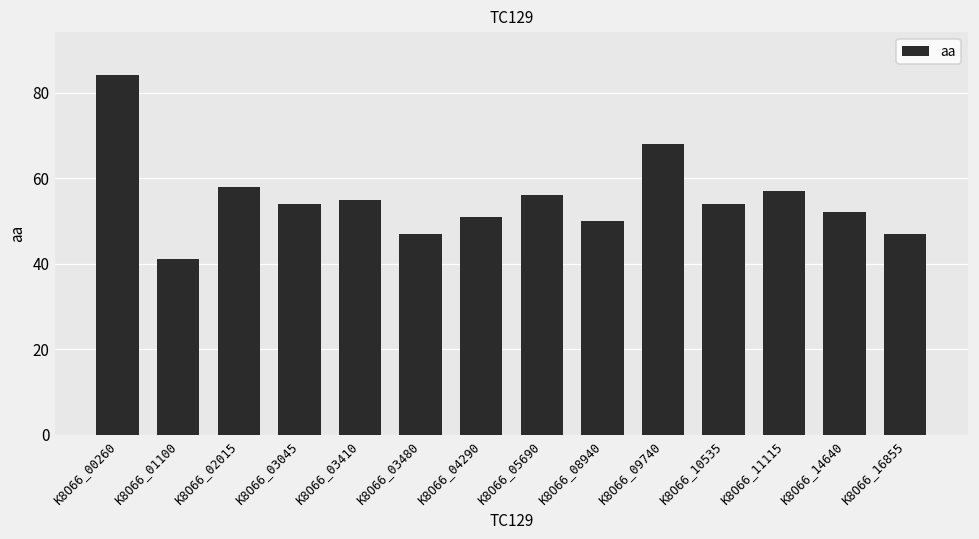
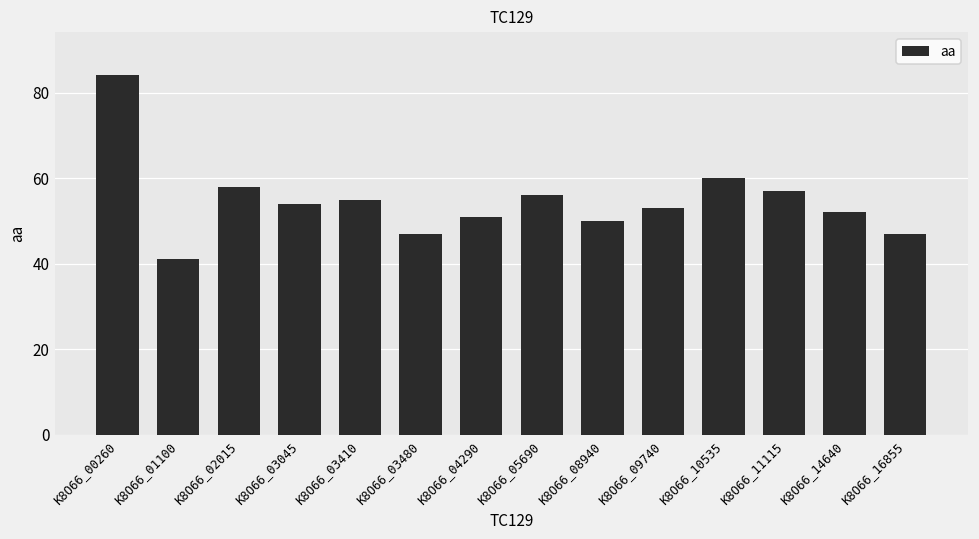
  {
    "K8O66_00260": 84,
    "K8O66_01100": 41,
    "K8O66_02015": 58,
    "K8O66_03045": 54,
    "K8O66_03410": 55,
    "K8O66_03480": 47,
    "K8O66_04290": 51,
    "K8O66_05690": 56,
    "K8O66_08940": 50,
-   "K8O66_09740": 68,
-   "K8O66_10535": 54,
+   "K8O66_09740": 53,
+   "K8O66_10535": 60,
    "K8O66_11115": 57,
    "K8O66_14640": 52,
    "K8O66_16855": 47
  }
